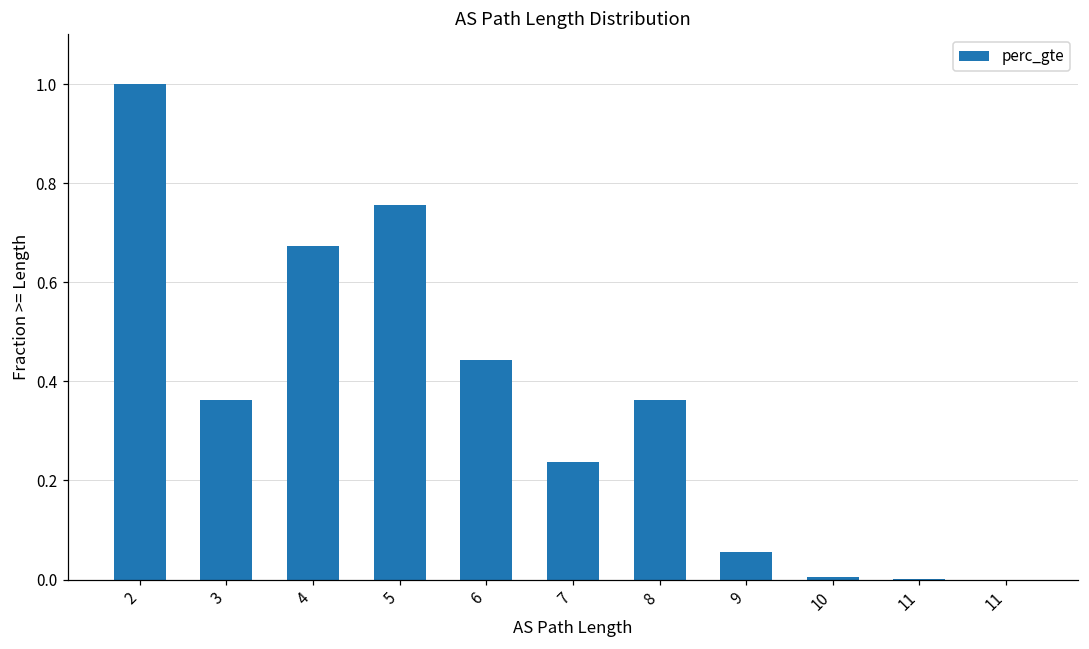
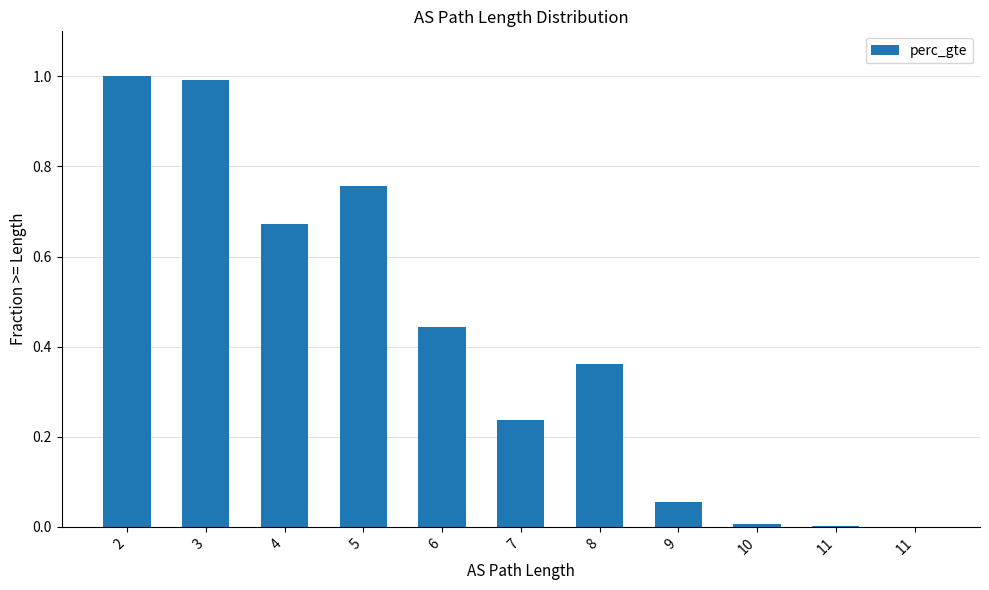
  {
    "2": 1.00,
-   "3": 0.36,
+   "3": 0.99,
    "4": 0.67,
    "5": 0.76,
    "6": 0.44,
    "7": 0.24,
    "8": 0.36,
    "9": 0.06,
    "10": 0.01
  }
